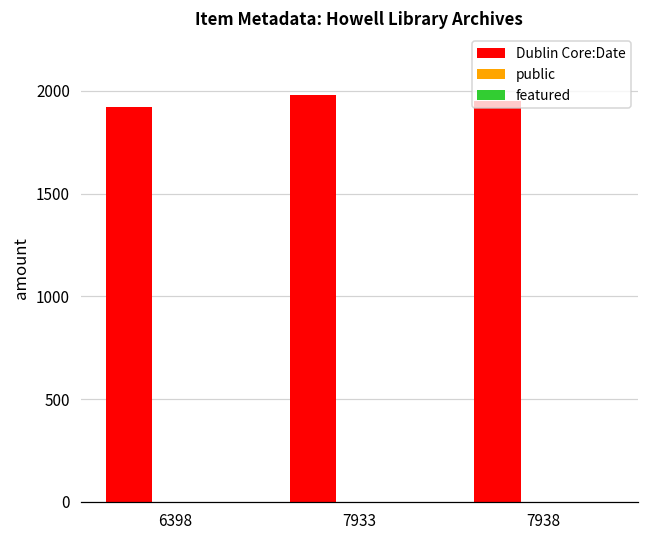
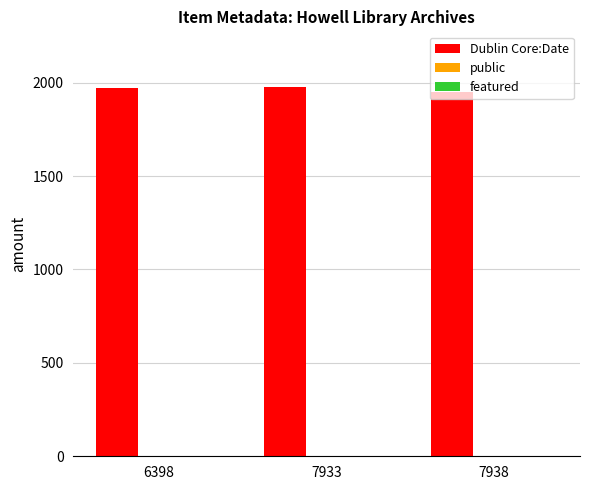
  {
    "Dublin Core:Date": {
-     "6398": 1920,
+     "6398": 1970,
      "7933": 1980
    },
    "featured": {
      "6398": 0,
      "7933": 0,
      "7938": 0
    }
  }
